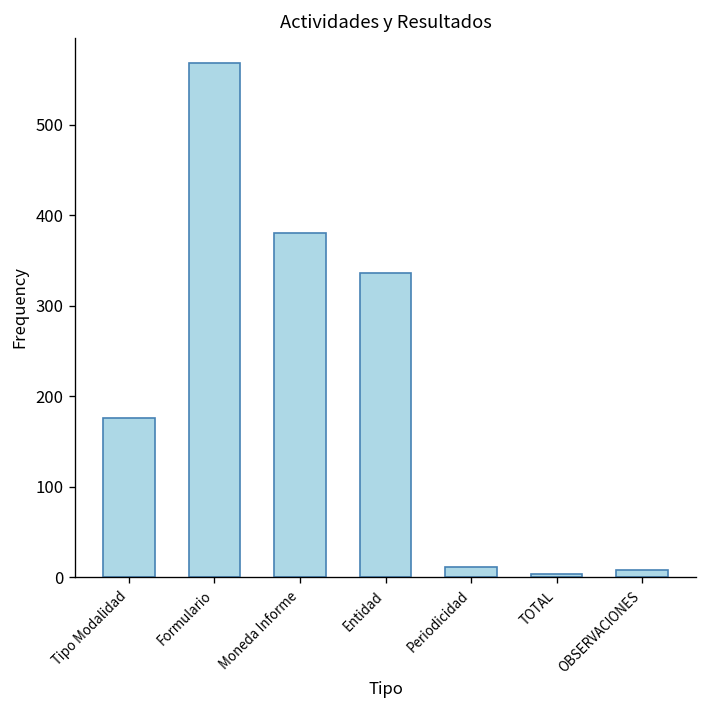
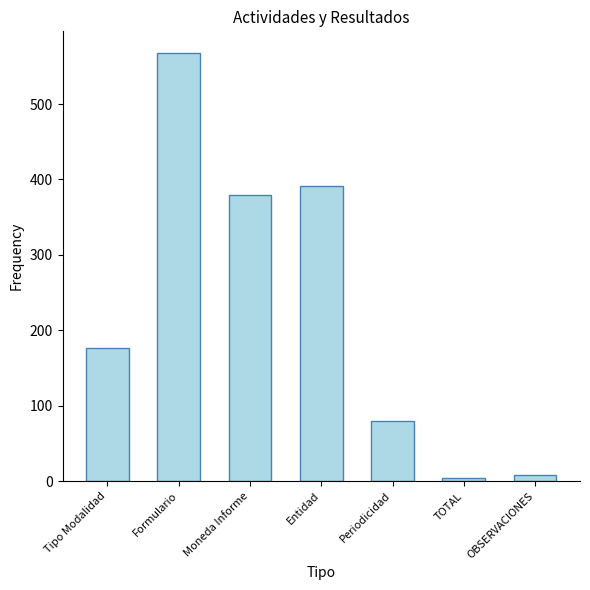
  {
    "Tipo Modalidad": 180,
    "Formulario": 570,
    "Moneda Informe": 380,
-   "Entidad": 340,
-   "Periodicidad": 10,
+   "Entidad": 390,
+   "Periodicidad": 80,
    "TOTAL": 0,
    "OBSERVACIONES": 10
  }
